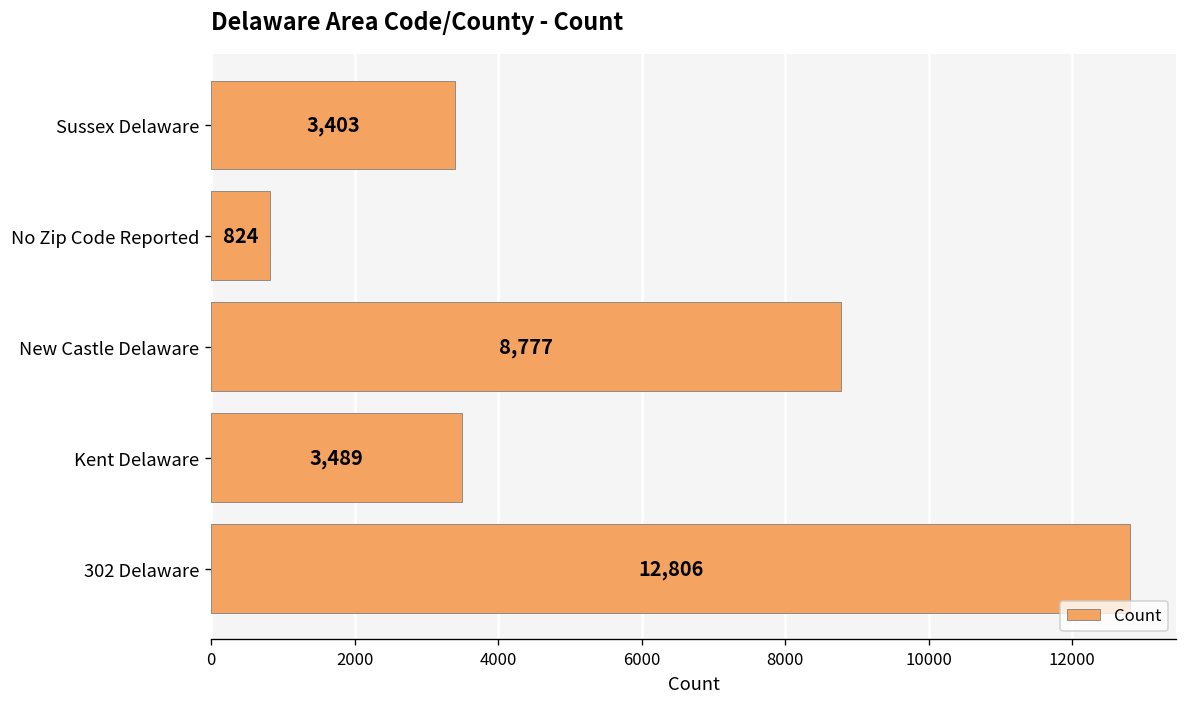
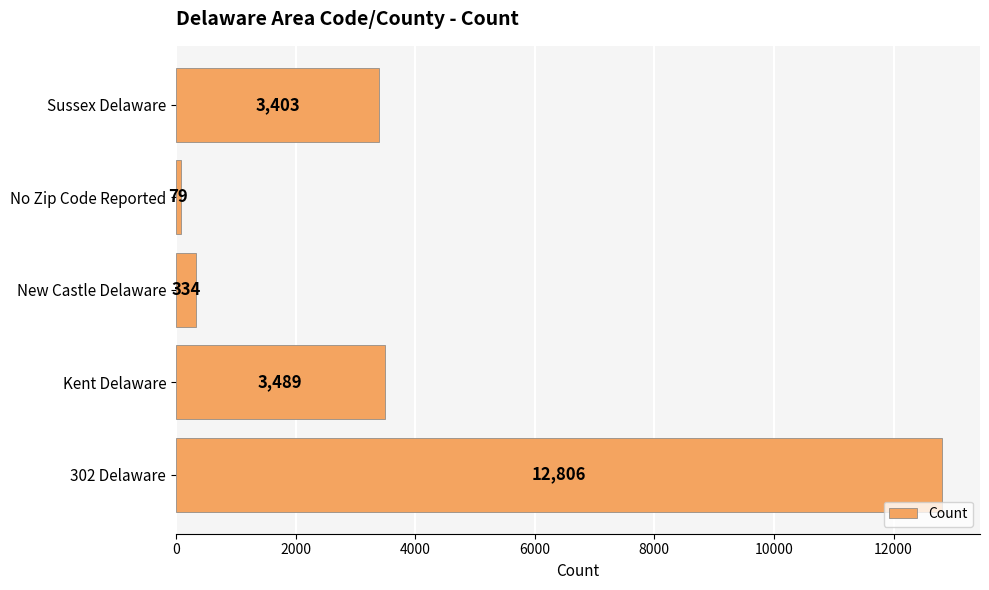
  {
    "Sussex Delaware": "3,403",
-   "No Zip Code Reported": "824",
-   "New Castle Delaware": "8,777",
+   "No Zip Code Reported": "79",
+   "New Castle Delaware": "334",
    "Kent Delaware": "3,489",
    "302 Delaware": "12,806"
  }
